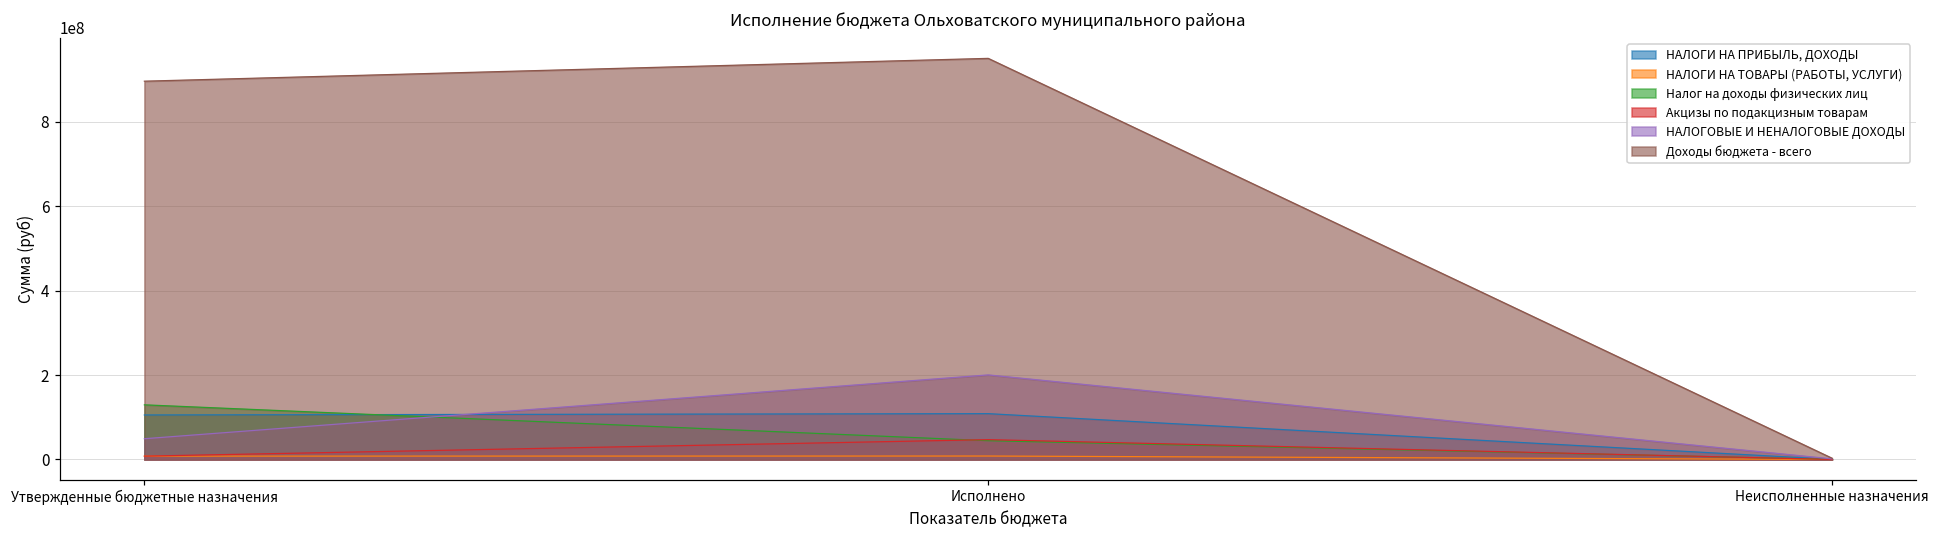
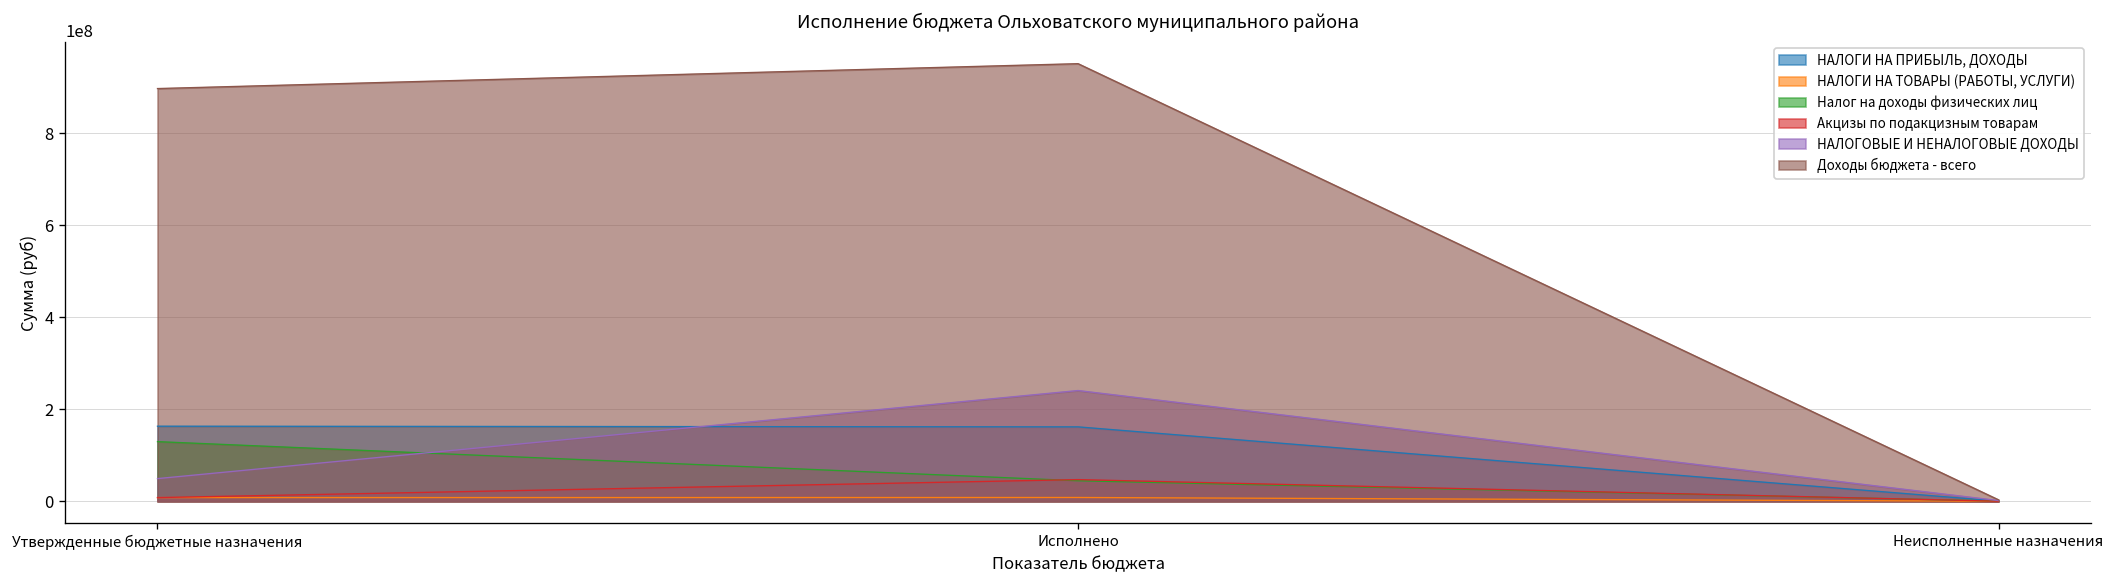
  {
    "НАЛОГИ НА ПРИБЫЛЬ, ДОХОДЫ": {
-     "Утвержденные бюджетные назначения": 110000000,
-     "Исполнено": 110000000
+     "Утвержденные бюджетные назначения": 160000000,
+     "Исполнено": 160000000
    },
    "НАЛОГИ НА ТОВАРЫ (РАБОТЫ, УСЛУГИ)": {
      "Исполнено": 10000000
    },
    "Налог на доходы физических лиц": {
      "Утвержденные бюджетные назначения": 130000000
    },
    "НАЛОГОВЫЕ И НЕНАЛОГОВЫЕ ДОХОДЫ": {
      "Утвержденные бюджетные назначения": 50000000,
-     "Исполнено": 200000000
+     "Исполнено": 240000000
    },
    "Доходы бюджета - всего": {
      "Утвержденные бюджетные назначения": 900000000,
      "Исполнено": 950000000
    }
  }
